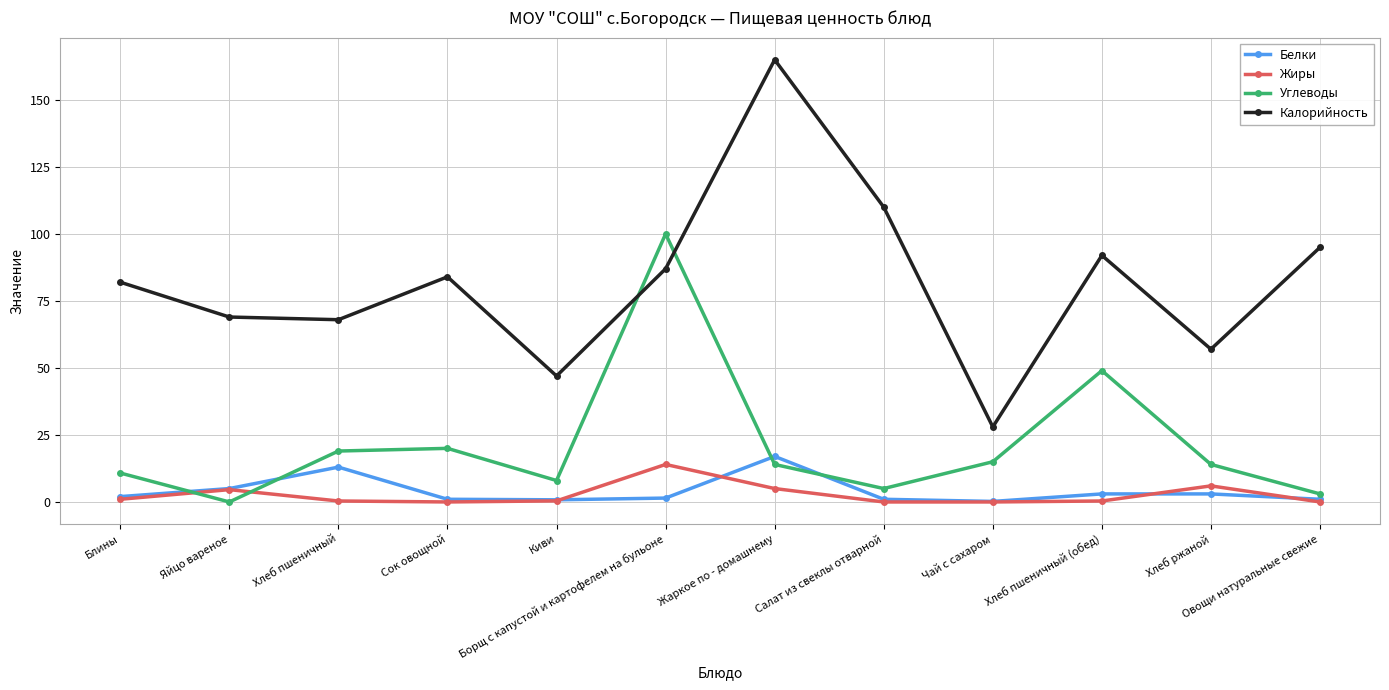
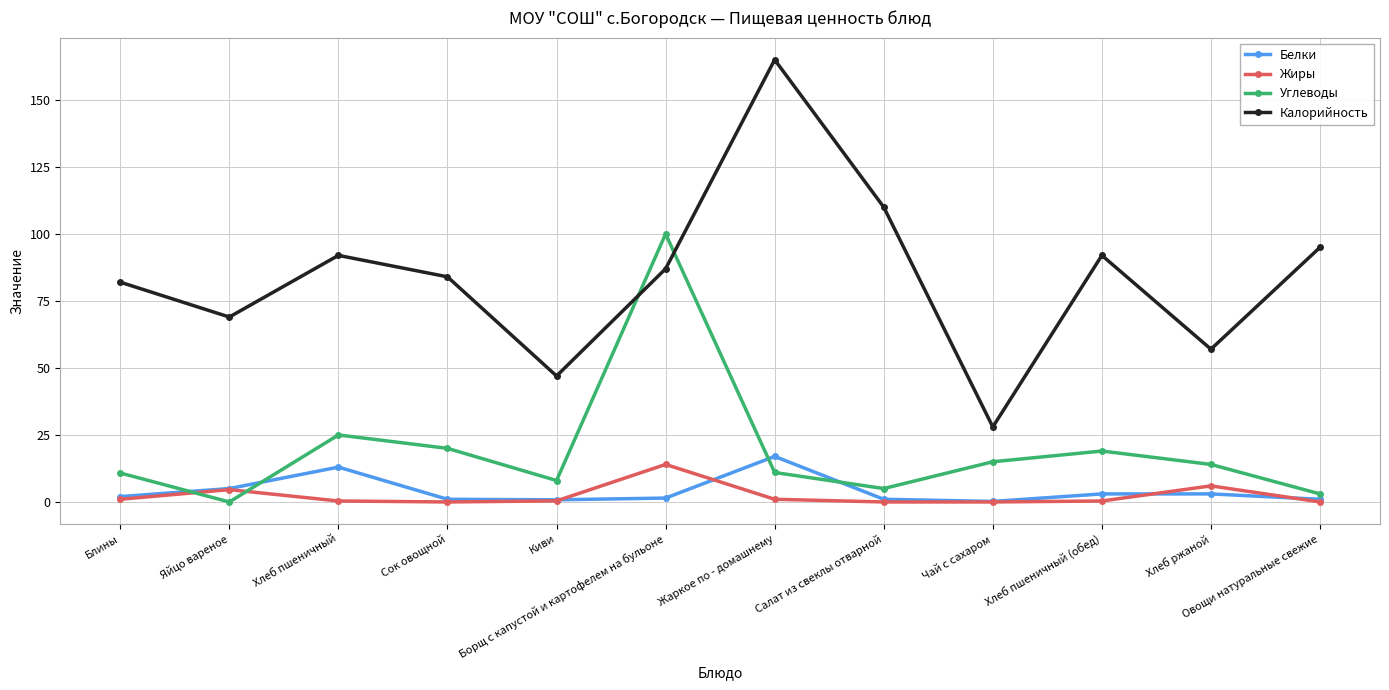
  {
    "Белки": {
      "Блины": 2,
      "Хлеб пшеничный": 13,
      "Сок овощной": 1,
      "Борщ с капустой и картофелем на бульоне": 1,
      "Жаркое по - домашнему": 17,
      "Салат из свеклы отварной": 1,
      "Хлеб пшеничный (обед)": 3,
      "Хлеб ржаной": 3,
      "Овощи натуральные свежие": 1
    },
    "Жиры": {
      "Блины": 1,
      "Хлеб пшеничный": 0,
      "Сок овощной": 0,
      "Борщ с капустой и картофелем на бульоне": 14,
-     "Жаркое по - домашнему": 5,
+     "Жаркое по - домашнему": 1,
      "Салат из свеклы отварной": 0,
      "Хлеб пшеничный (обед)": 0,
      "Хлеб ржаной": 6,
      "Овощи натуральные свежие": 0
    },
    "Углеводы": {
      "Блины": 11,
      "Яйцо вареное": 0,
-     "Хлеб пшеничный": 19,
+     "Хлеб пшеничный": 25,
      "Сок овощной": 20,
      "Киви": 8,
      "Борщ с капустой и картофелем на бульоне": 100,
-     "Жаркое по - домашнему": 14,
+     "Жаркое по - домашнему": 11,
      "Салат из свеклы отварной": 5,
      "Чай с сахаром": 15,
-     "Хлеб пшеничный (обед)": 49,
+     "Хлеб пшеничный (обед)": 19,
      "Хлеб ржаной": 14,
      "Овощи натуральные свежие": 3
    },
    "Калорийность": {
      "Блины": 82,
      "Яйцо вареное": 69,
-     "Хлеб пшеничный": 68,
+     "Хлеб пшеничный": 92,
      "Сок овощной": 84,
      "Киви": 47,
      "Борщ с капустой и картофелем на бульоне": 87,
      "Жаркое по - домашнему": 165,
      "Салат из свеклы отварной": 110,
      "Чай с сахаром": 28,
      "Хлеб пшеничный (обед)": 92,
      "Хлеб ржаной": 57,
      "Овощи натуральные свежие": 95
    }
  }
